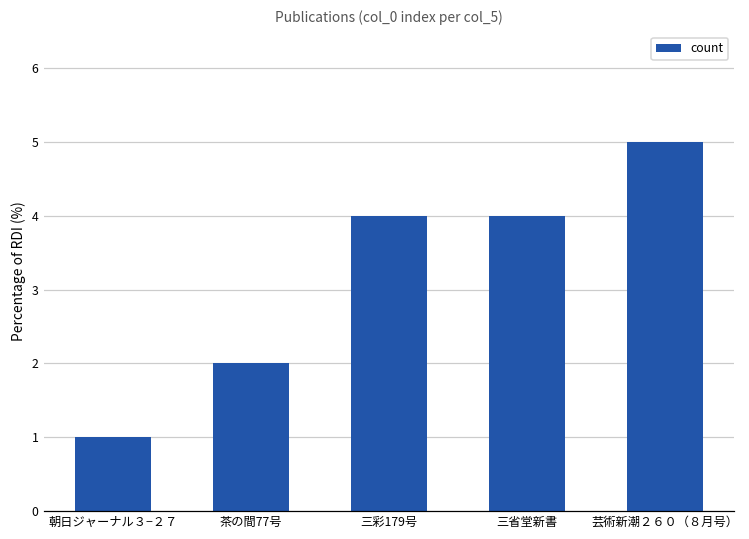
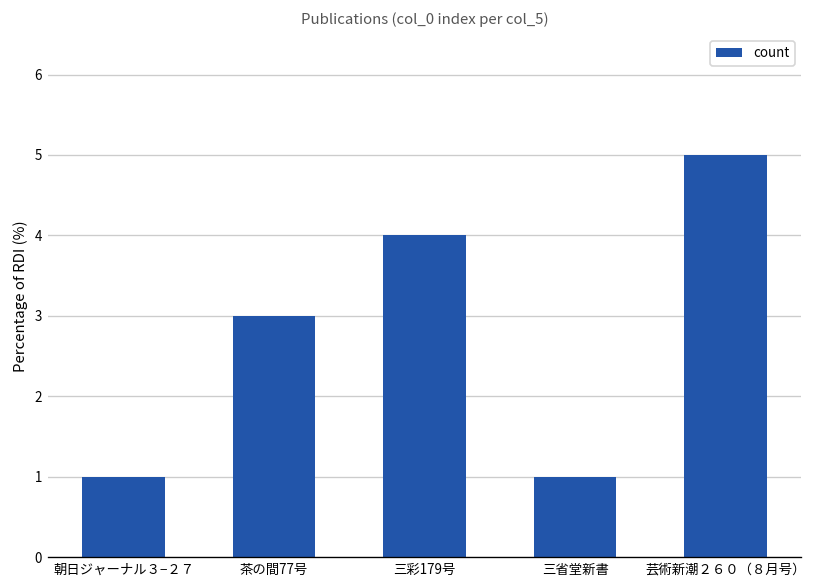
  {
    "朝日ジャーナル３−２７": 1,
-   "茶の間77号": 2,
+   "茶の間77号": 3,
    "三彩179号": 4,
-   "三省堂新書": 4,
+   "三省堂新書": 1,
    "芸術新潮２６０（８月号）": 5
  }
